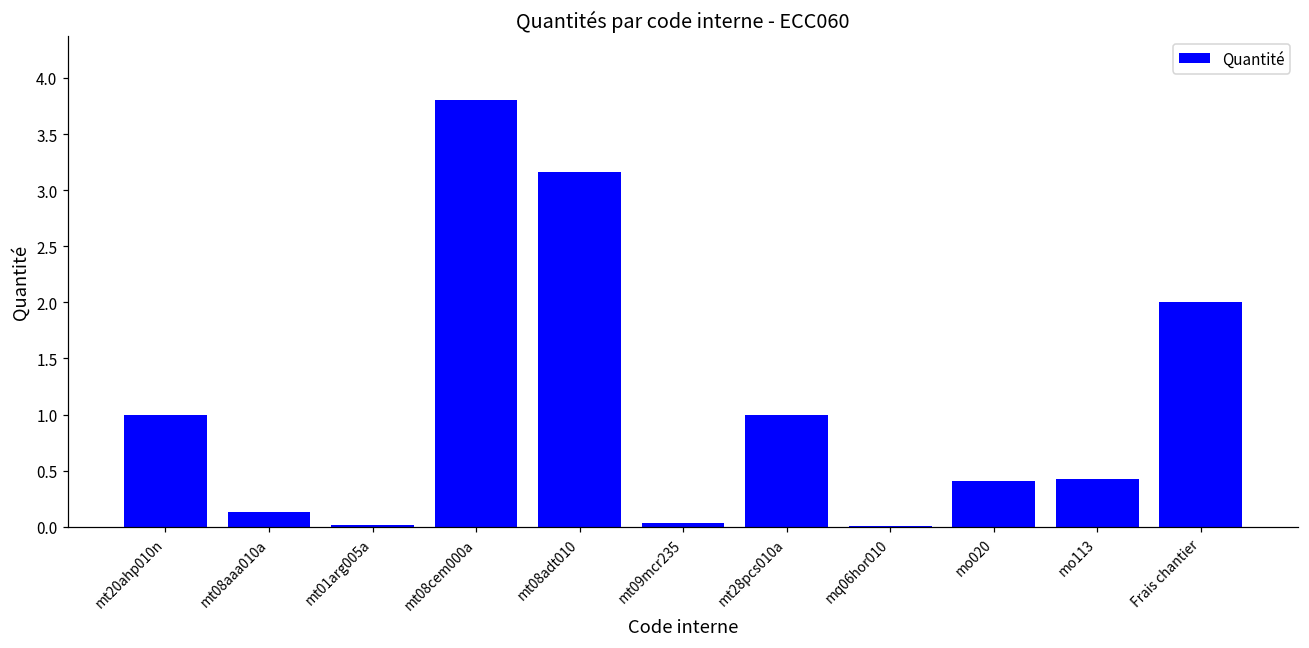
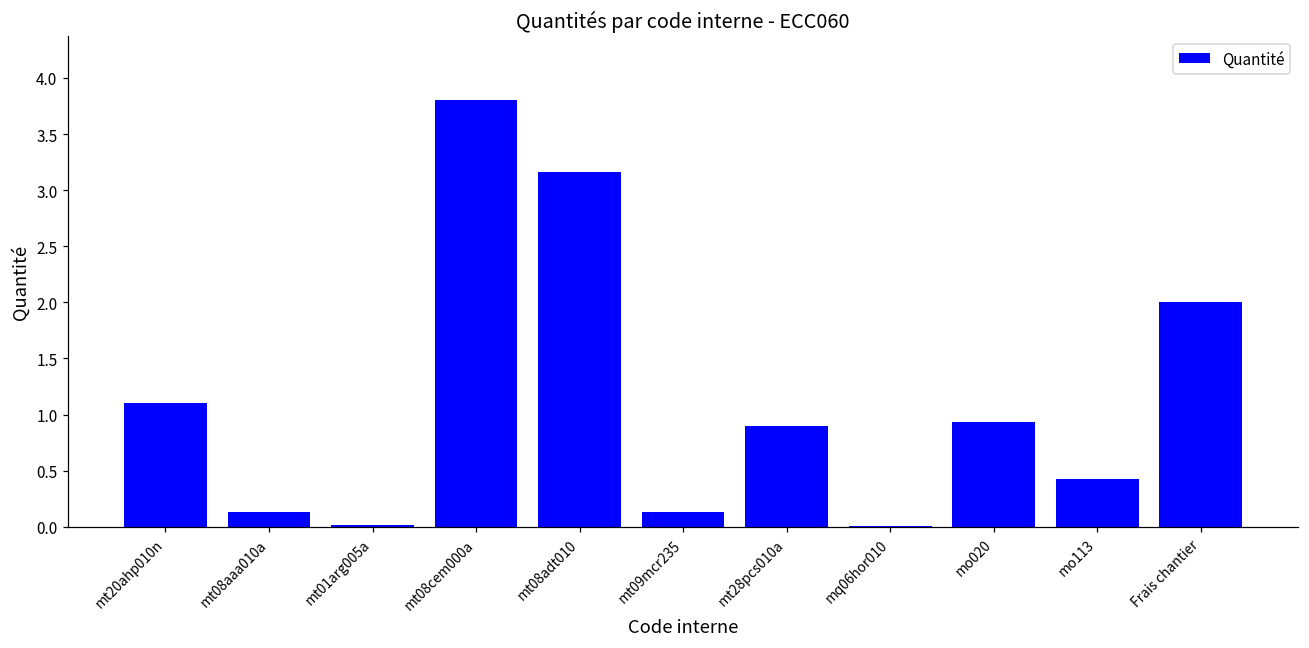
  {
-   "mt20ahp010n": 1.0,
+   "mt20ahp010n": 1.1,
    "mt08aaa010a": 0.13,
    "mt08cem000a": 3.80,
    "mt08adt010": 3.17,
-   "mt09mcr235": 0.03,
-   "mt28pcs010a": 1.0,
-   "mo020": 0.41,
+   "mt09mcr235": 0.13,
+   "mt28pcs010a": 0.9,
+   "mo020": 0.93,
    "mo113": 0.43,
    "Frais chantier": 2.00
  }
